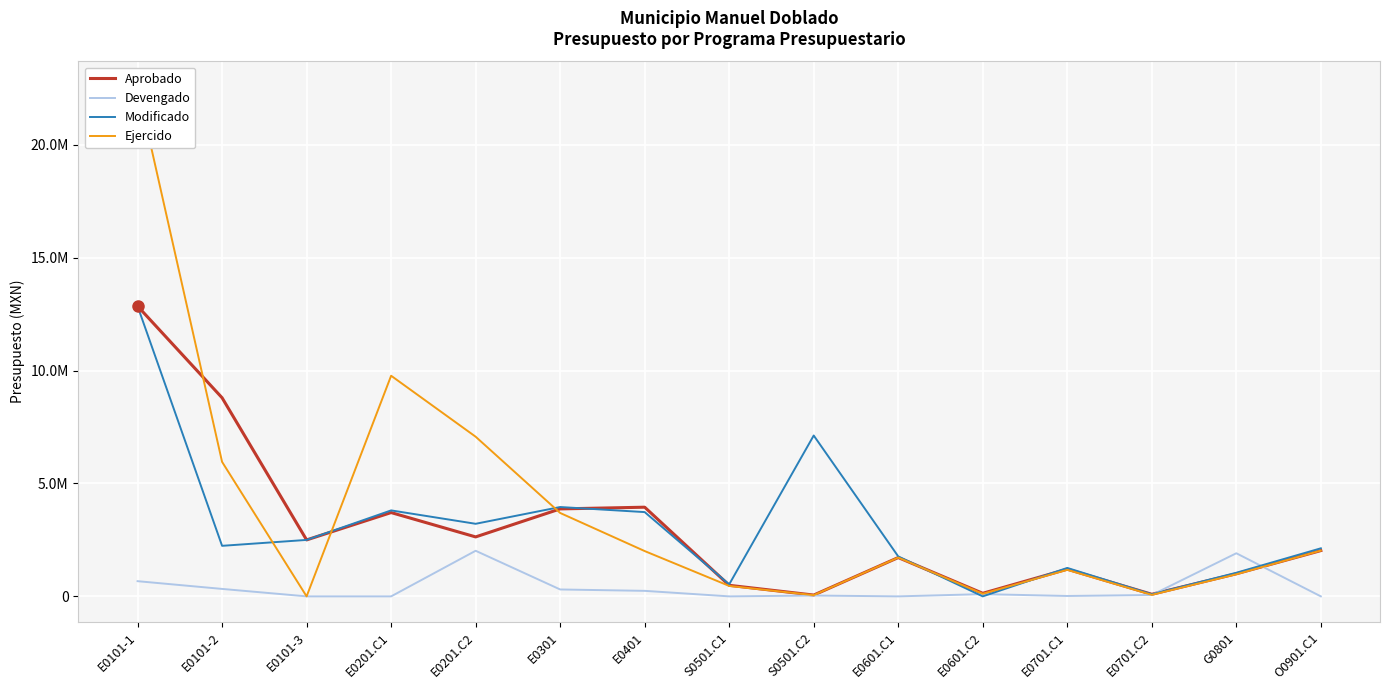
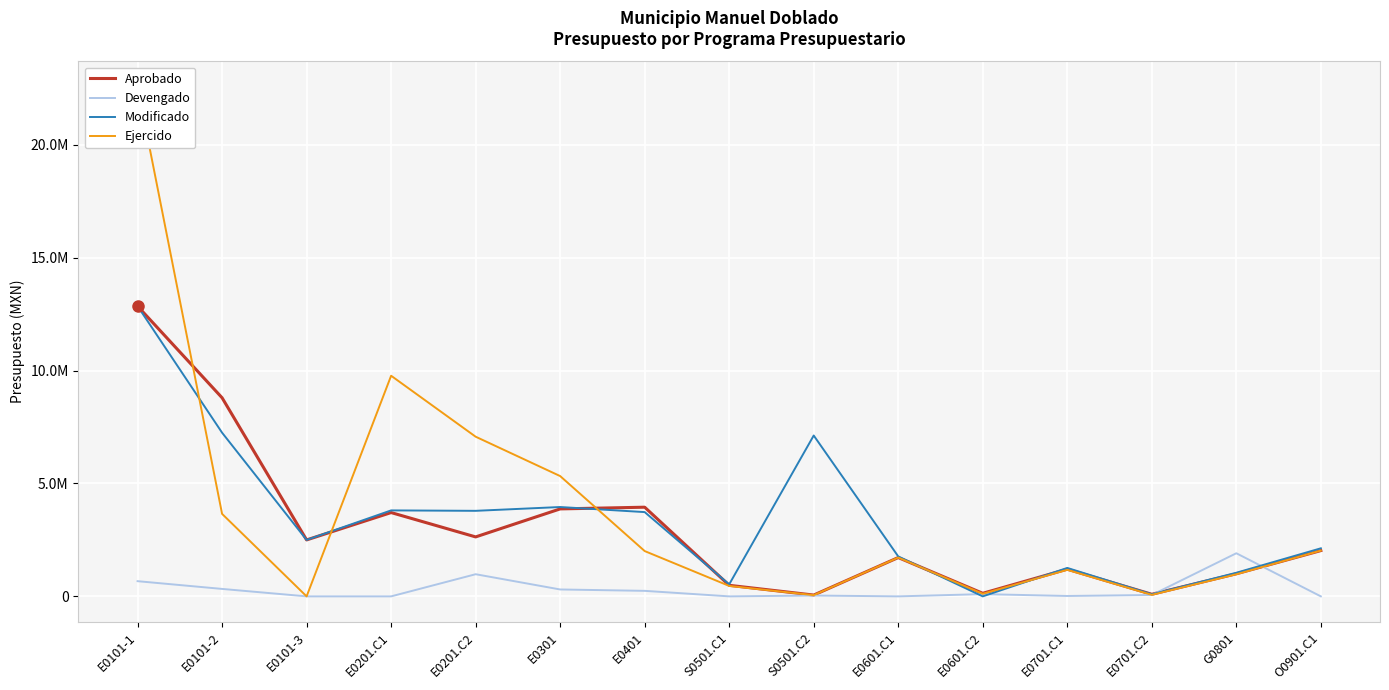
  {
    "Devengado": {
      "E0101-1": 700000,
      "E0101-2": 300000,
      "E0201.C1": 0,
-     "E0201.C2": 2000000,
+     "E0201.C2": 1000000,
      "E0301": 300000,
      "E0401": 200000,
      "S0501.C1": 0,
      "E0601.C1": 0,
      "E0701.C1": 0,
      "G0801": 1900000,
      "O0901.C1": 0
    },
    "Modificado": {
-     "E0101-2": 2200000,
-     "E0201.C2": 3200000,
+     "E0101-2": 7200000,
+     "E0201.C2": 3800000,
      "E0401": 3700000,
      "S0501.C2": 7100000
    },
    "Ejercido": {
-     "E0101-2": 6000000,
+     "E0101-2": 3700000,
      "E0201.C1": 9800000,
      "E0201.C2": 7100000,
-     "E0301": 3700000,
+     "E0301": 5300000,
      "E0401": 2000000
    }
  }
